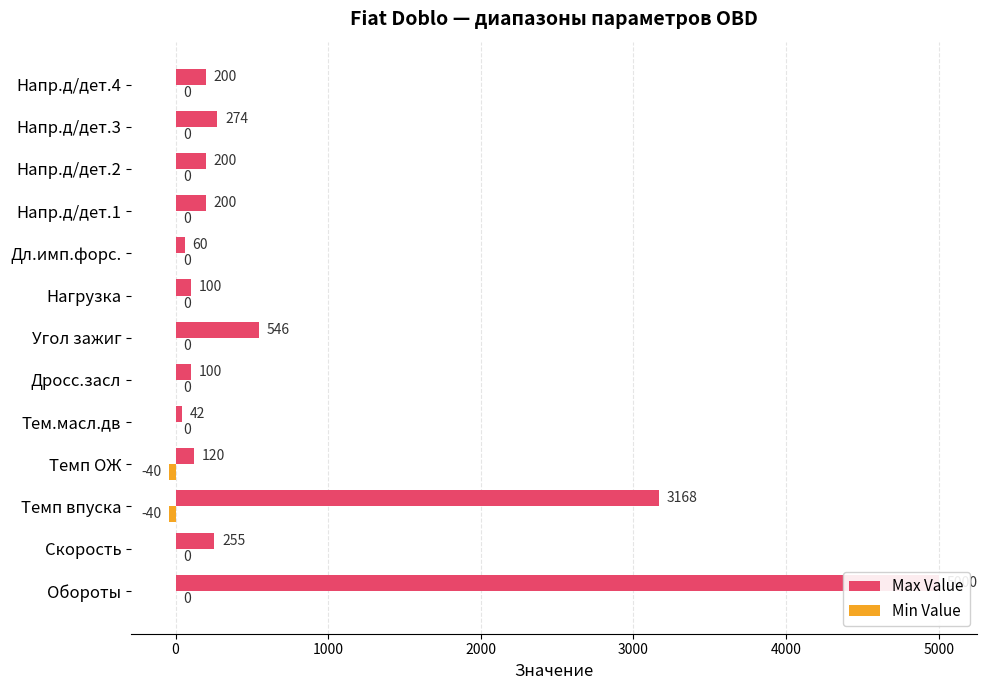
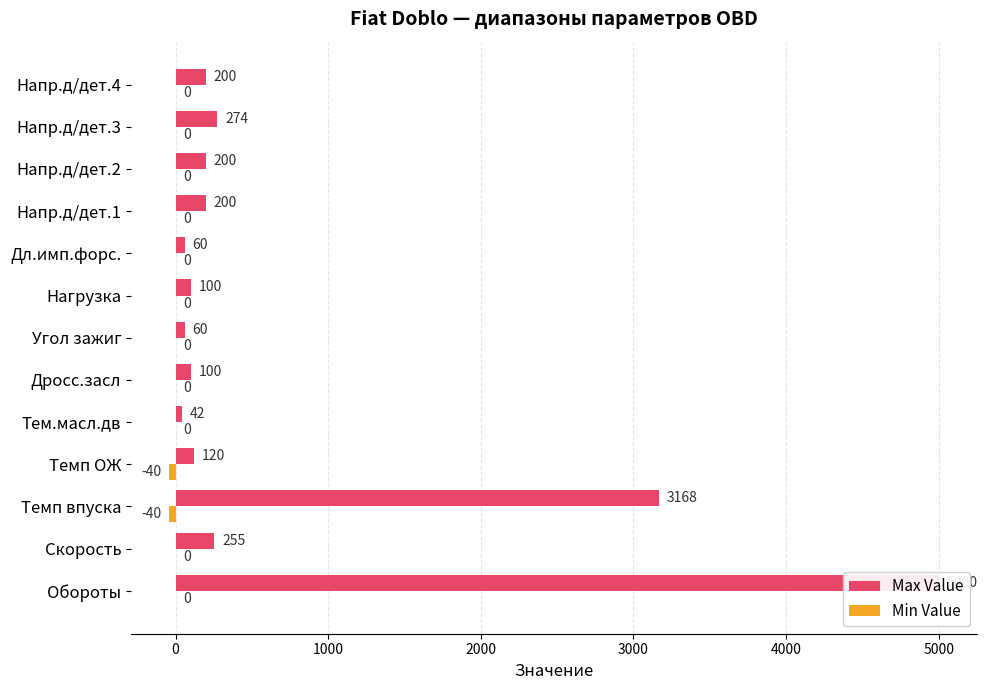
  {
    "Max Value": {
      "Напр.д/дет.4": 200,
      "Напр.д/дет.3": 274,
      "Напр.д/дет.2": 200,
      "Напр.д/дет.1": 200,
      "Дл.имп.форс.": 60,
      "Нагрузка": 100,
-     "Угол зажиг": 546,
+     "Угол зажиг": 60,
      "Дросс.засл": 100,
      "Тем.масл.дв": 42,
      "Темп ОЖ": 120,
      "Темп впуска": 3168,
      "Скорость": 255
    },
    "Min Value": {
      "Напр.д/дет.4": 0,
      "Напр.д/дет.3": 0,
      "Напр.д/дет.2": 0,
      "Напр.д/дет.1": 0,
      "Дл.имп.форс.": 0,
      "Нагрузка": 0,
      "Угол зажиг": 0,
      "Дросс.засл": 0,
      "Тем.масл.дв": 0,
      "Темп ОЖ": -40,
      "Темп впуска": -40,
      "Скорость": 0,
      "Обороты": 0
    }
  }
